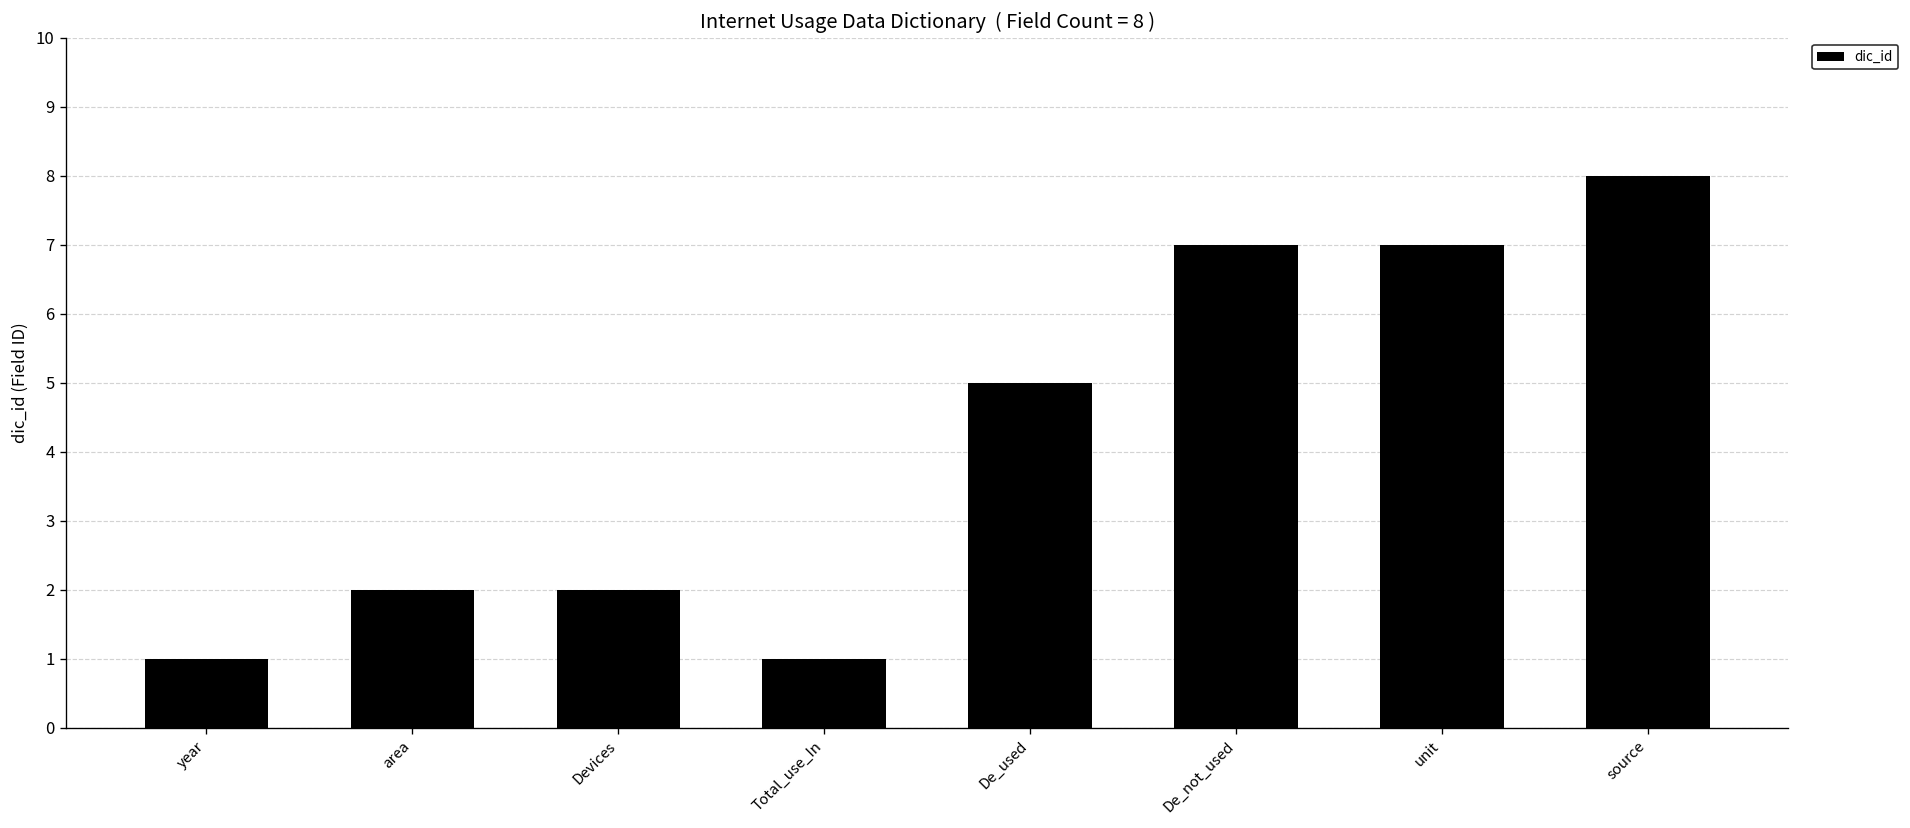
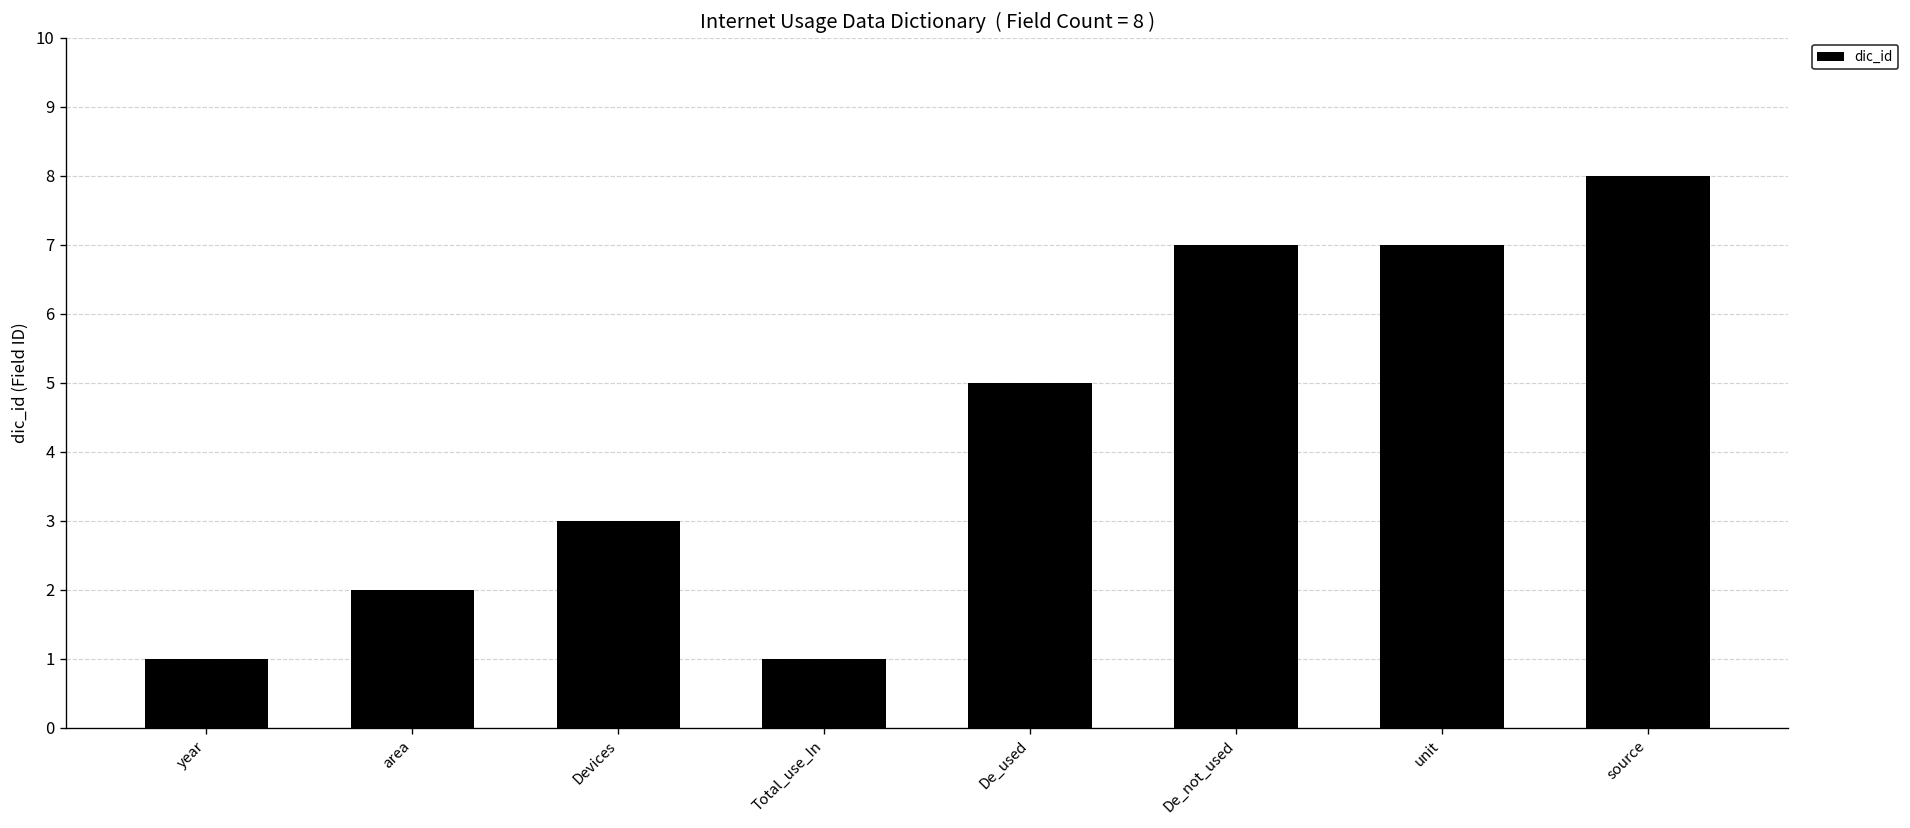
  {
    "year": 1,
    "area": 2,
-   "Devices": 2,
+   "Devices": 3,
    "Total_use_In": 1,
    "De_used": 5,
    "De_not_used": 7,
    "unit": 7,
    "source": 8
  }
